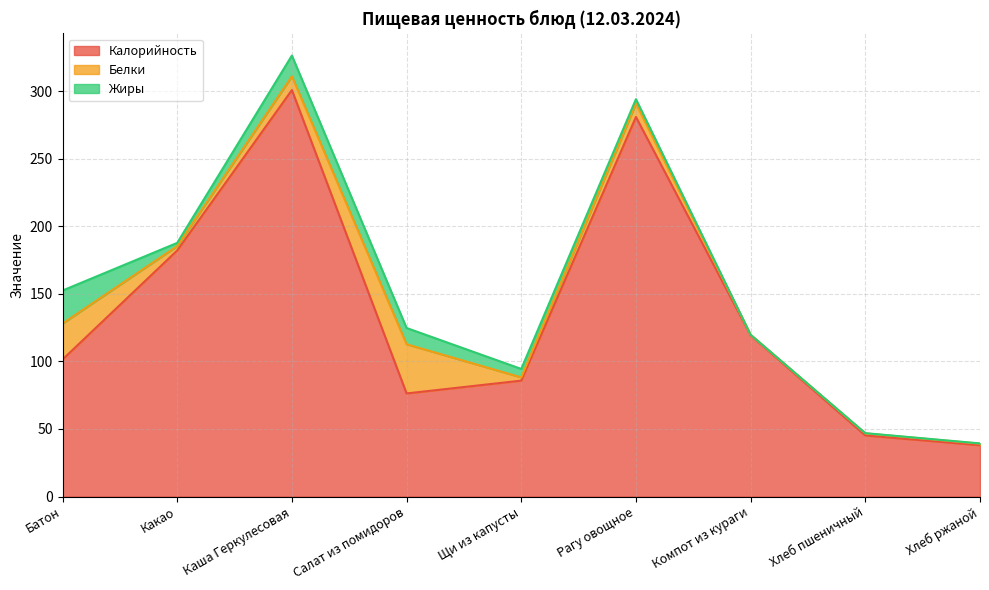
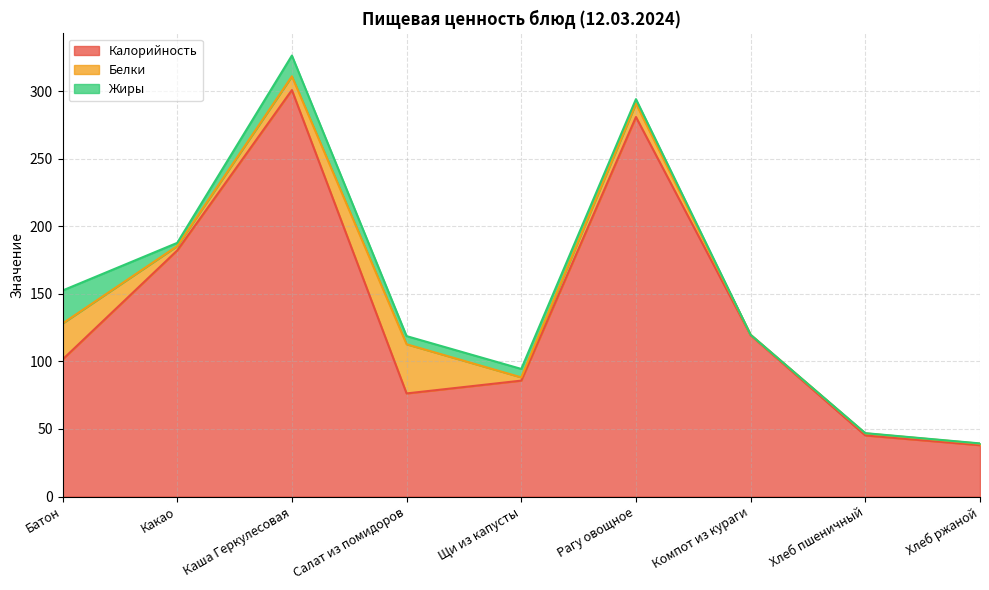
  {
    "Калорийность": {
      "Батон": 101,
      "Какао": 182,
      "Каша Геркулесовая": 301,
      "Салат из помидоров": 76,
      "Щи из капусты": 86,
      "Рагу овощное": 281
    },
    "Белки": {
      "Батон": 27,
      "Какао": 3,
      "Каша Геркулесовая": 10,
      "Салат из помидоров": 36,
      "Щи из капусты": 2,
      "Рагу овощное": 10
    },
    "Жиры": {
      "Батон": 24,
      "Какао": 2,
      "Каша Геркулесовая": 15,
-     "Салат из помидоров": 12,
+     "Салат из помидоров": 6,
      "Щи из капусты": 6,
      "Рагу овощное": 3
    }
  }
